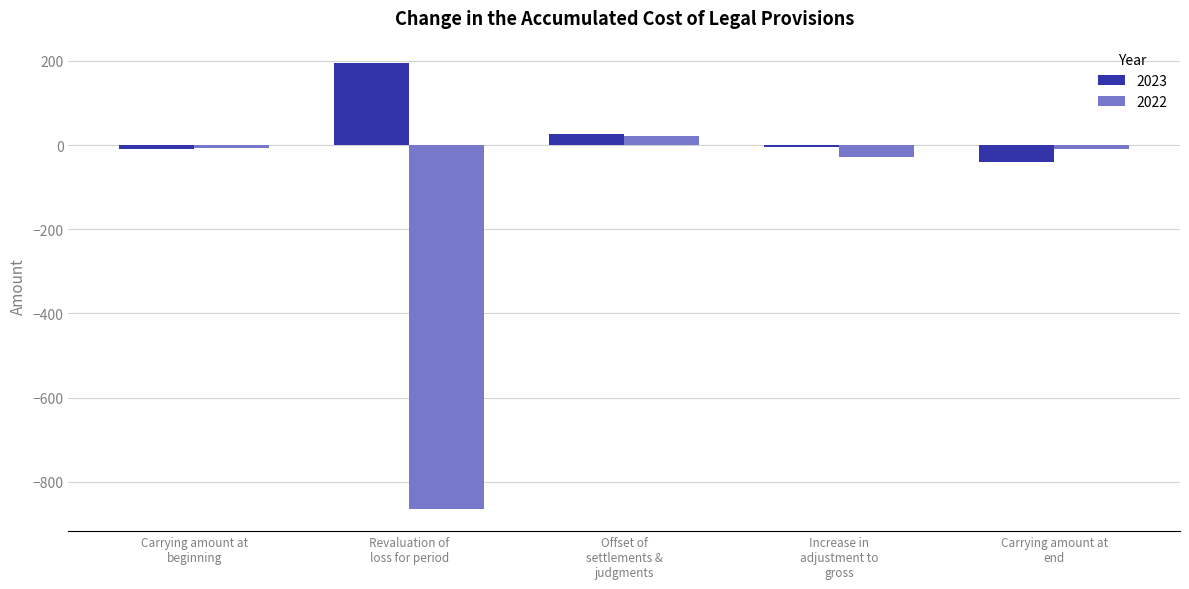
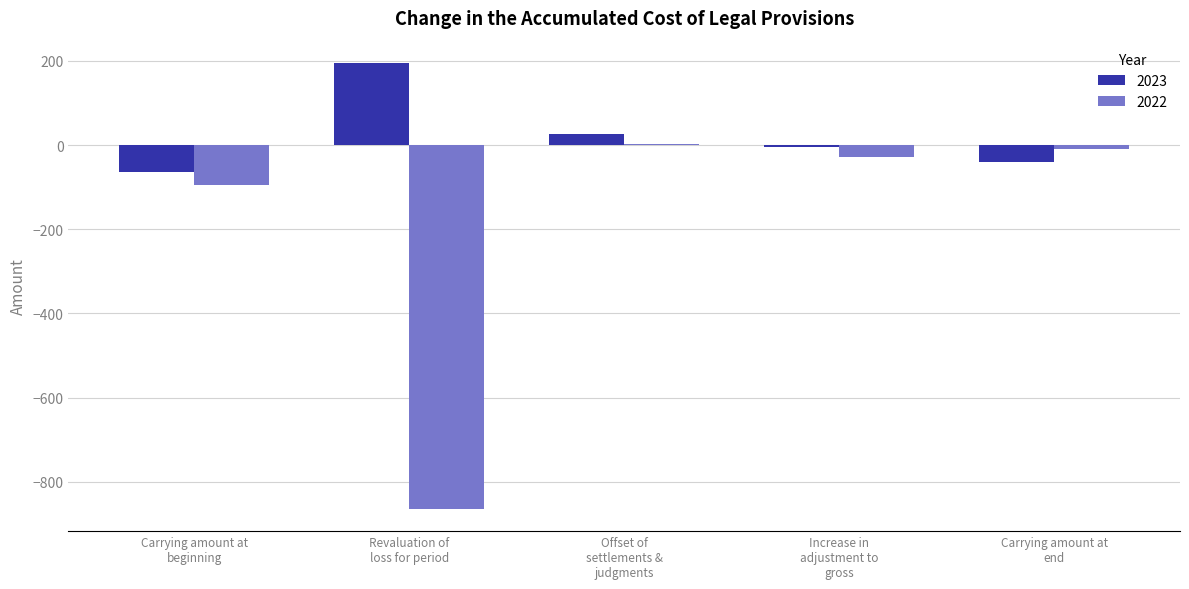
  {
    "2023": {
-     "Carrying amount at beginning": -10,
+     "Carrying amount at beginning": -60,
      "Revaluation of loss for period": 200,
      "Offset of settlements & judgments": 30,
      "Carrying amount at end": -40
    },
    "2022": {
-     "Carrying amount at beginning": -10,
+     "Carrying amount at beginning": -100,
      "Revaluation of loss for period": -860,
-     "Offset of settlements & judgments": 20,
+     "Offset of settlements & judgments": 0,
      "Increase in adjustment to gross": -30,
      "Carrying amount at end": -10
    }
  }
